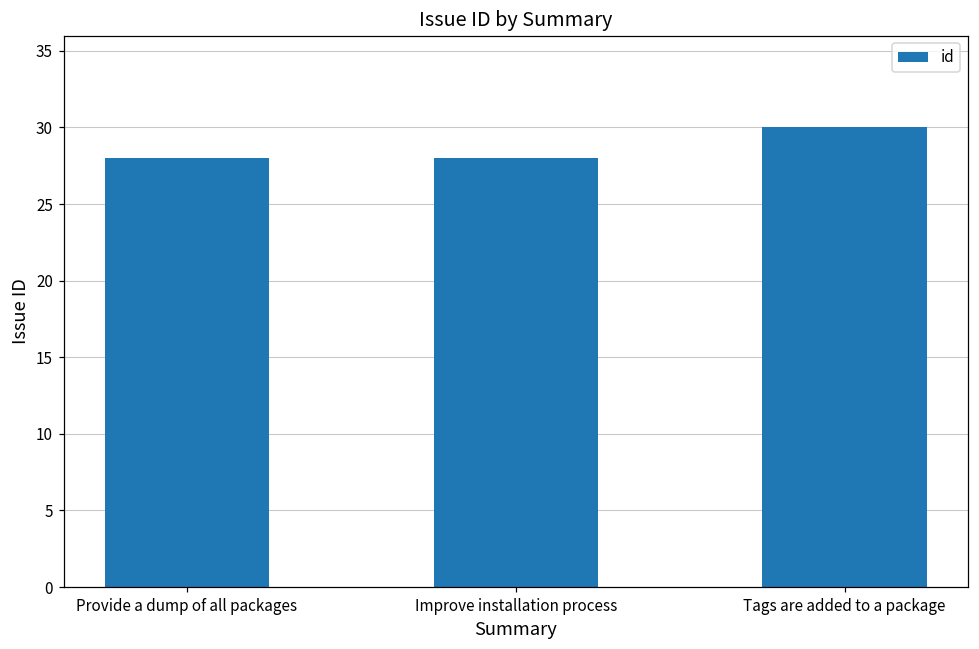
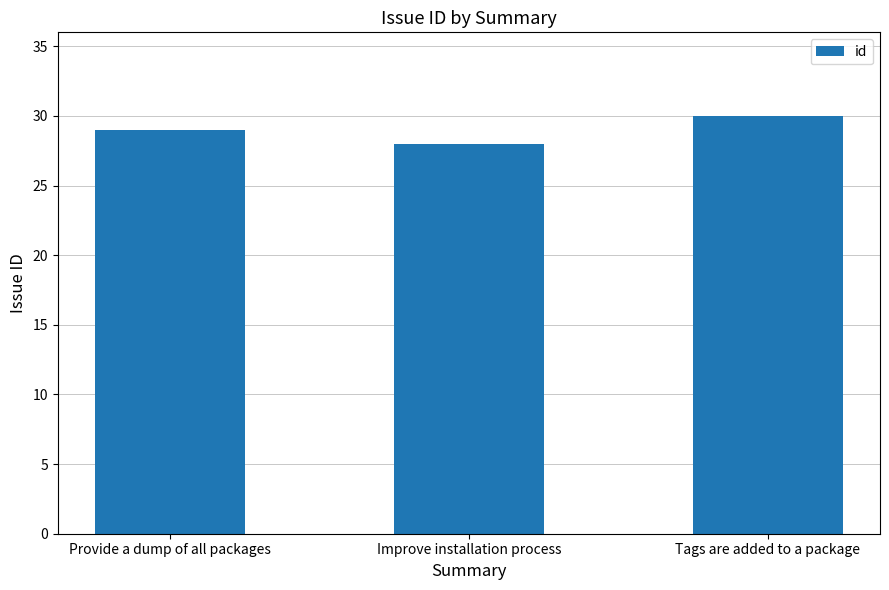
  {
-   "Provide a dump of all packages": 28,
+   "Provide a dump of all packages": 29,
    "Improve installation process": 28,
    "Tags are added to a package": 30
  }
